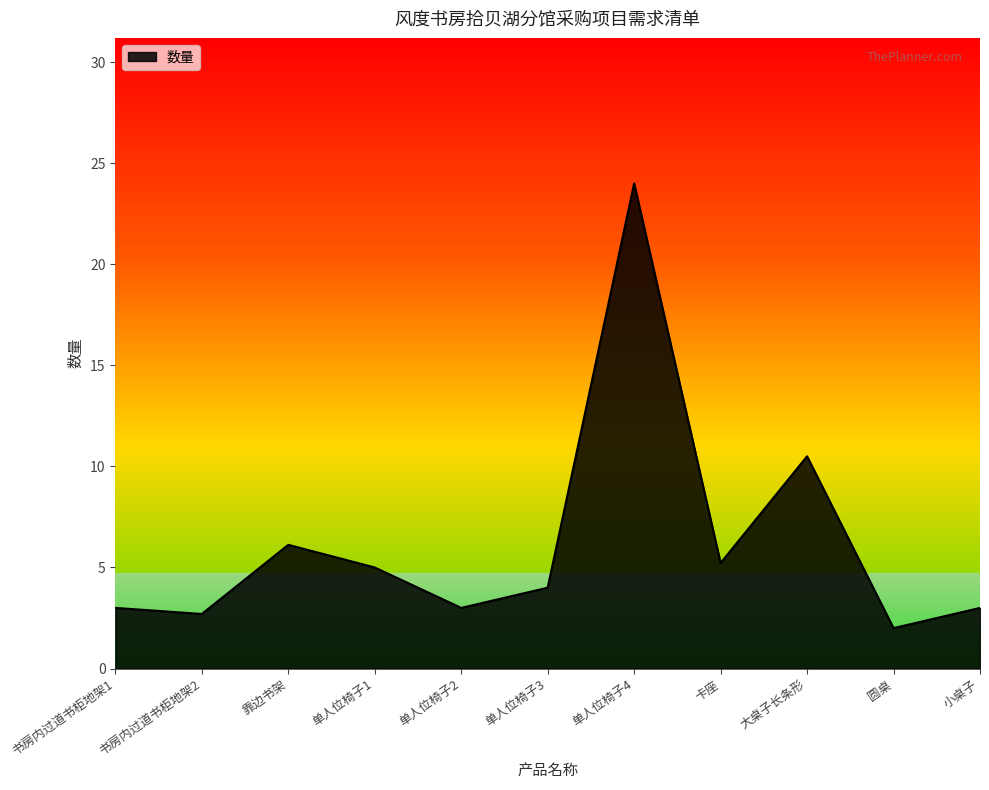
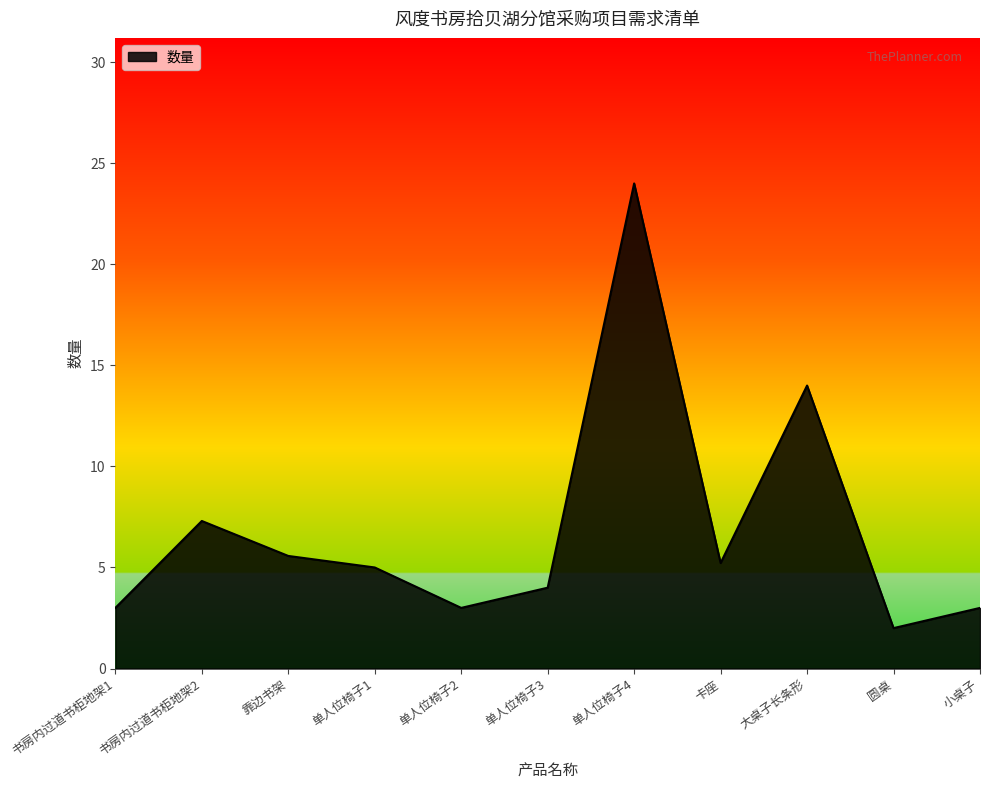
  {
    "书房内过道书柜地架1": 3.0,
-   "书房内过道书柜地架2": 2.7,
-   "靠边书架": 6.1,
+   "书房内过道书柜地架2": 7.3,
+   "靠边书架": 5.6,
    "单人位椅子1": 5.0,
    "单人位椅子2": 3.0,
    "单人位椅子3": 4.0,
    "单人位椅子4": 24.0,
    "卡座": 5.2,
-   "大桌子长条形": 10.5,
+   "大桌子长条形": 14.0,
    "圆桌": 2.0,
    "小桌子": 3.0
  }
